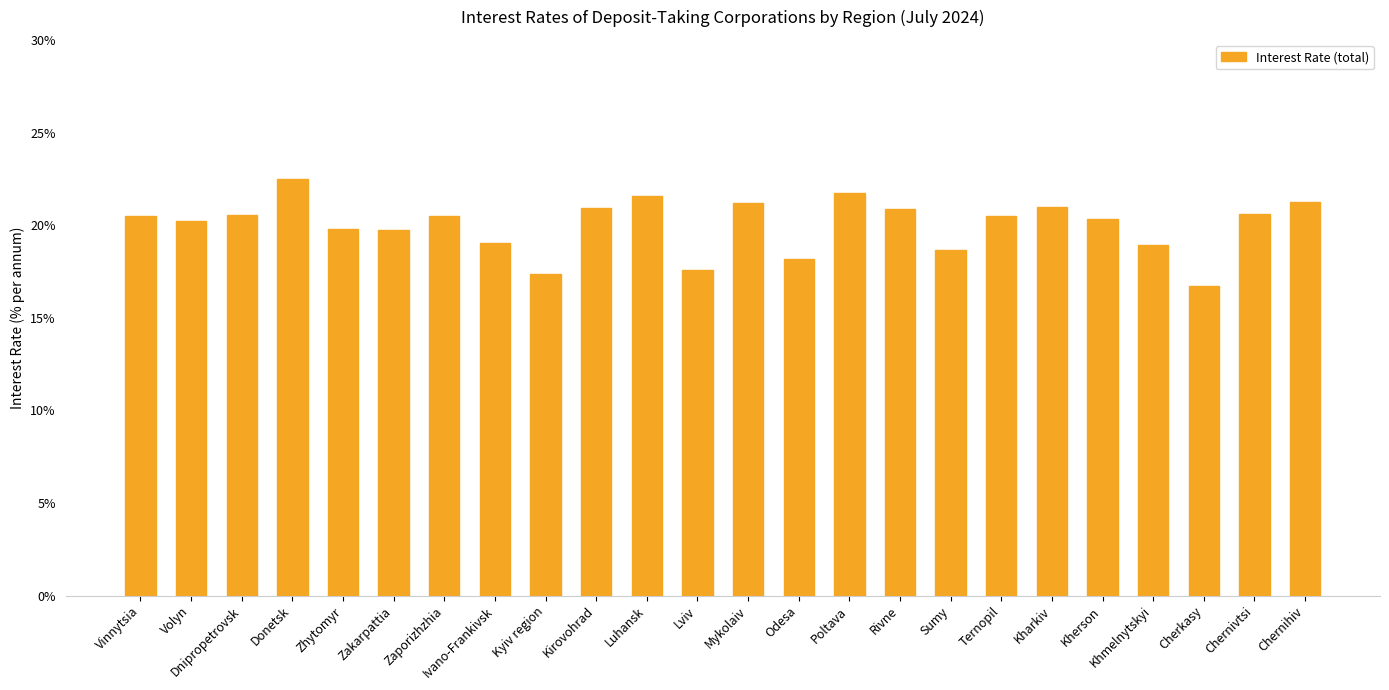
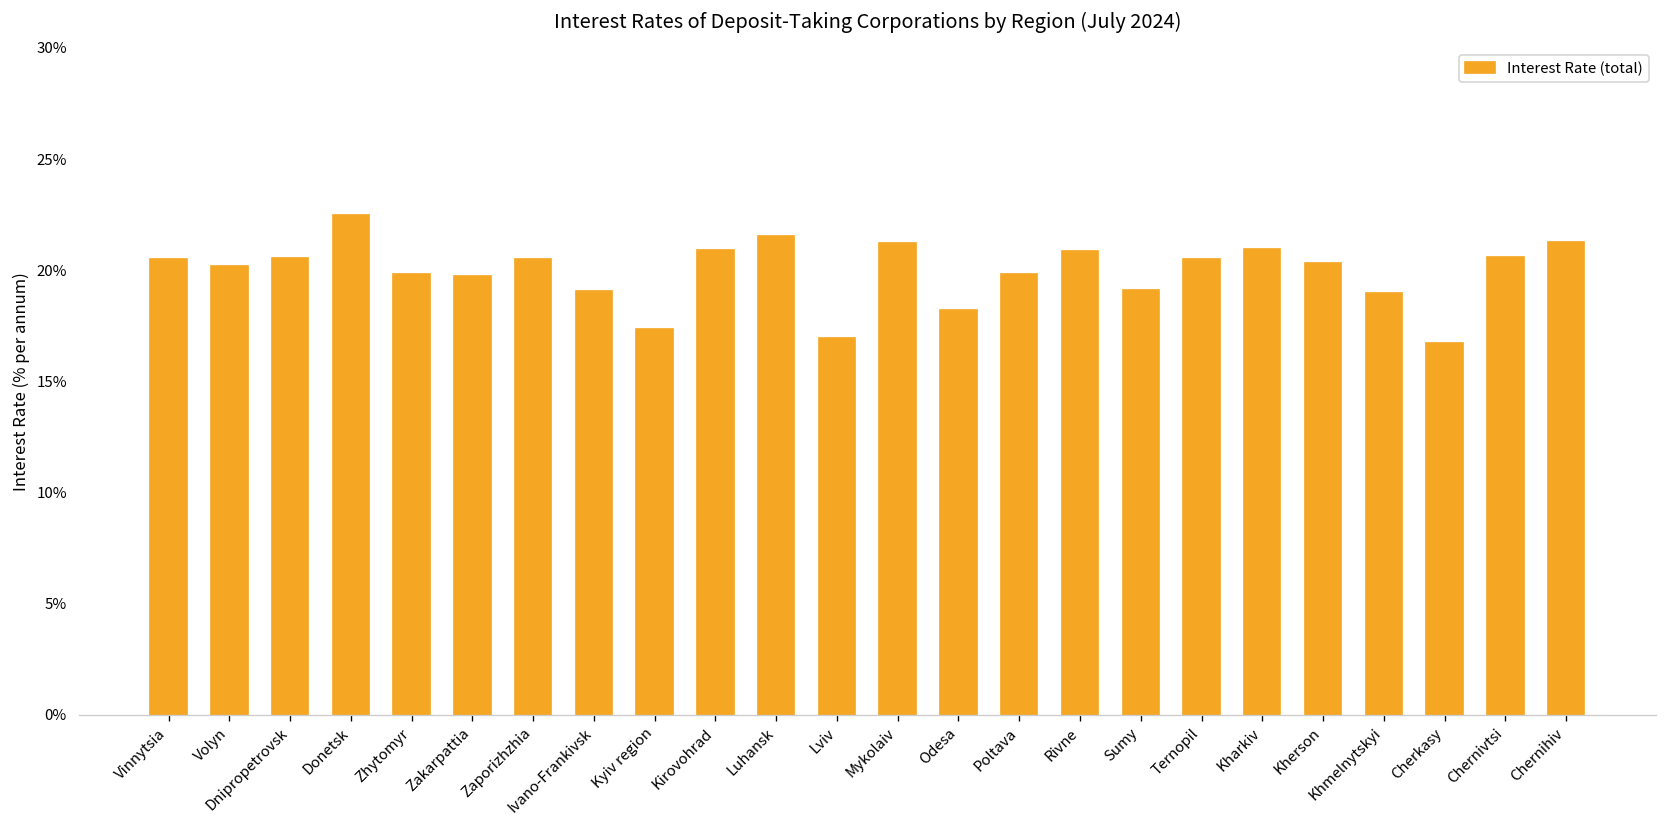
  {
    "Vinnytsia": "20.5%",
    "Volyn": "20.2%",
    "Dnipropetrovsk": "20.6%",
    "Donetsk": "22.5%",
    "Zhytomyr": "19.8%",
    "Zakarpattia": "19.7%",
    "Zaporizhzhia": "20.5%",
    "Ivano-Frankivsk": "19.1%",
    "Kyiv region": "17.4%",
    "Kirovohrad": "20.9%",
    "Luhansk": "21.6%",
-   "Lviv": "17.6%",
+   "Lviv": "16.9%",
    "Mykolaiv": "21.2%",
    "Odesa": "18.2%",
-   "Poltava": "21.8%",
+   "Poltava": "19.8%",
    "Rivne": "20.9%",
-   "Sumy": "18.7%",
+   "Sumy": "19.1%",
    "Ternopil": "20.5%",
    "Kharkiv": "21.0%",
    "Kherson": "20.3%",
    "Khmelnytskyi": "19.0%",
    "Cherkasy": "16.7%",
    "Chernivtsi": "20.6%",
    "Chernihiv": "21.3%"
  }
